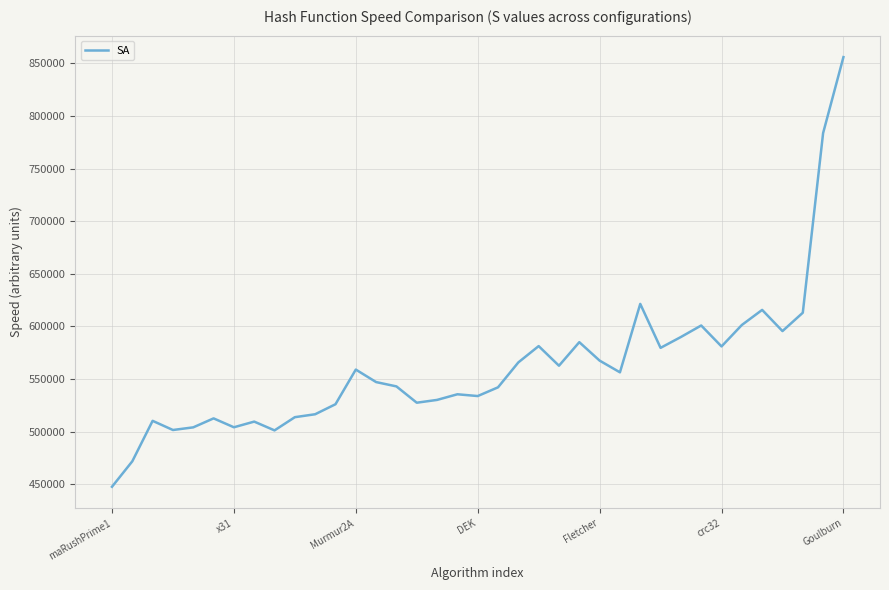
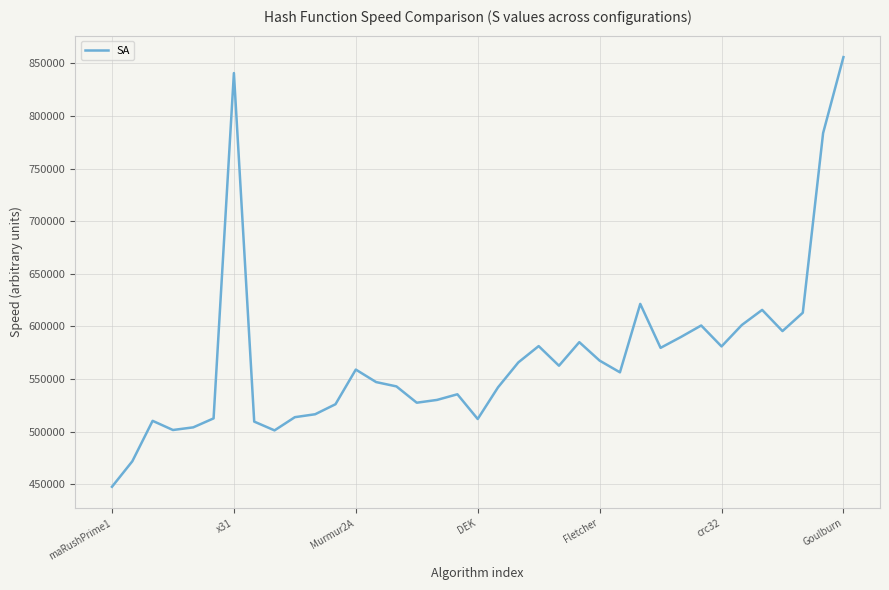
  {
    "maRushPrime1": 448000,
-   "x31": 504000,
+   "x31": 841000,
    "Murmur2A": 559000,
-   "DEK": 534000,
+   "DEK": 512000,
    "Fletcher": 567000,
    "crc32": 581000,
    "Goulburn": 856000
  }
